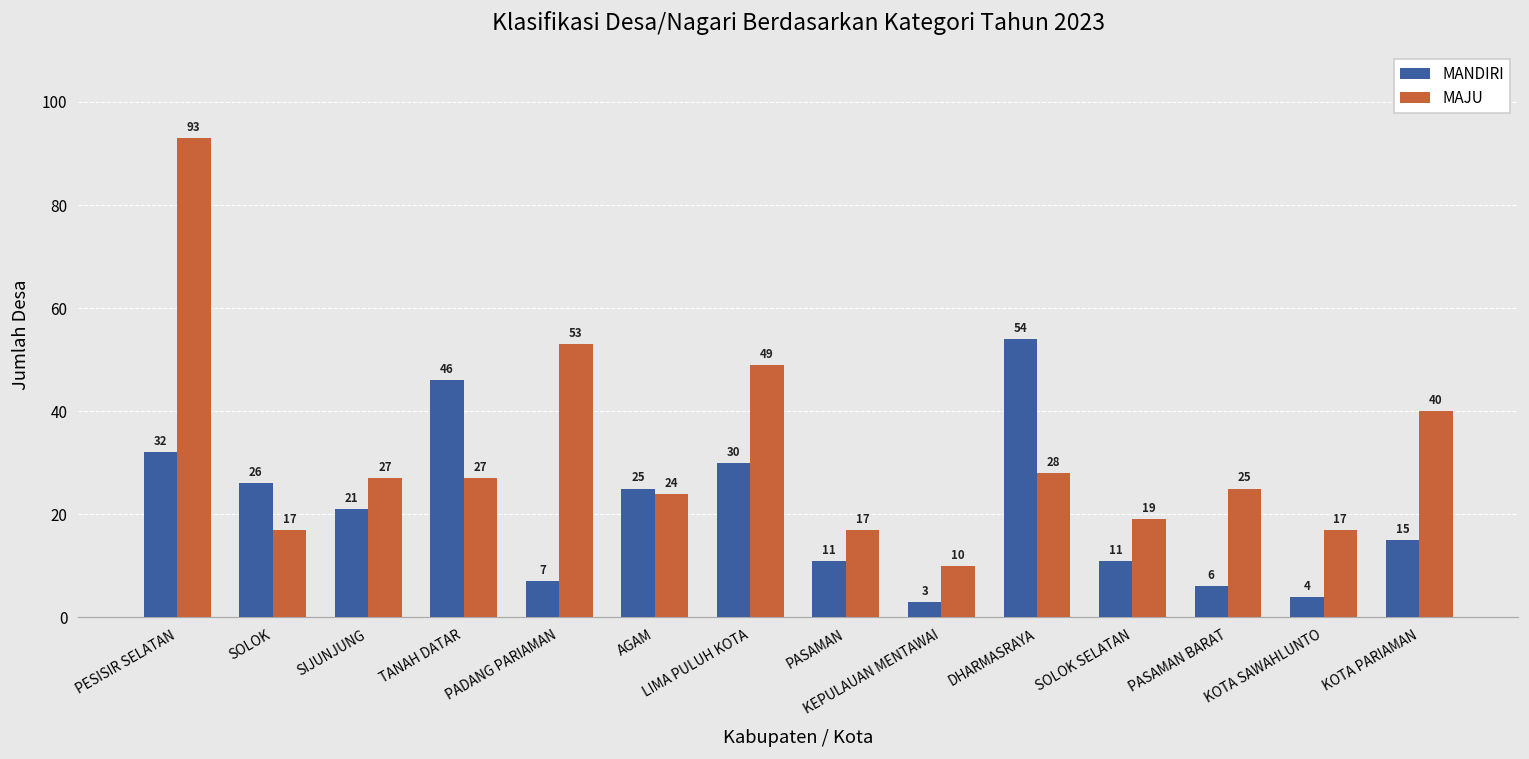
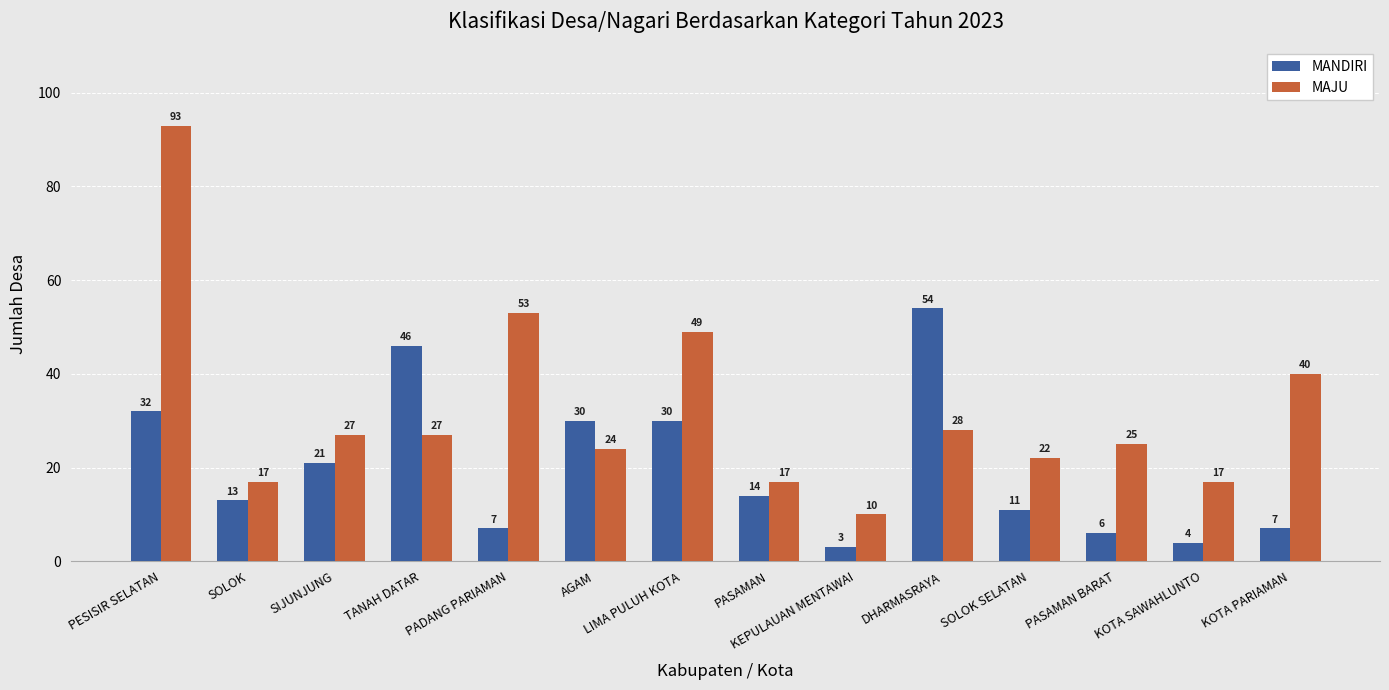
  {
    "MANDIRI": {
      "PESISIR SELATAN": 32,
-     "SOLOK": 26,
+     "SOLOK": 13,
      "SIJUNJUNG": 21,
      "TANAH DATAR": 46,
      "PADANG PARIAMAN": 7,
-     "AGAM": 25,
+     "AGAM": 30,
      "LIMA PULUH KOTA": 30,
-     "PASAMAN": 11,
+     "PASAMAN": 14,
      "KEPULAUAN MENTAWAI": 3,
      "DHARMASRAYA": 54,
      "SOLOK SELATAN": 11,
      "PASAMAN BARAT": 6,
      "KOTA SAWAHLUNTO": 4,
-     "KOTA PARIAMAN": 15
+     "KOTA PARIAMAN": 7
    },
    "MAJU": {
      "PESISIR SELATAN": 93,
      "SOLOK": 17,
      "SIJUNJUNG": 27,
      "TANAH DATAR": 27,
      "PADANG PARIAMAN": 53,
      "AGAM": 24,
      "LIMA PULUH KOTA": 49,
      "PASAMAN": 17,
      "KEPULAUAN MENTAWAI": 10,
      "DHARMASRAYA": 28,
-     "SOLOK SELATAN": 19,
+     "SOLOK SELATAN": 22,
      "PASAMAN BARAT": 25,
      "KOTA SAWAHLUNTO": 17,
      "KOTA PARIAMAN": 40
    }
  }
